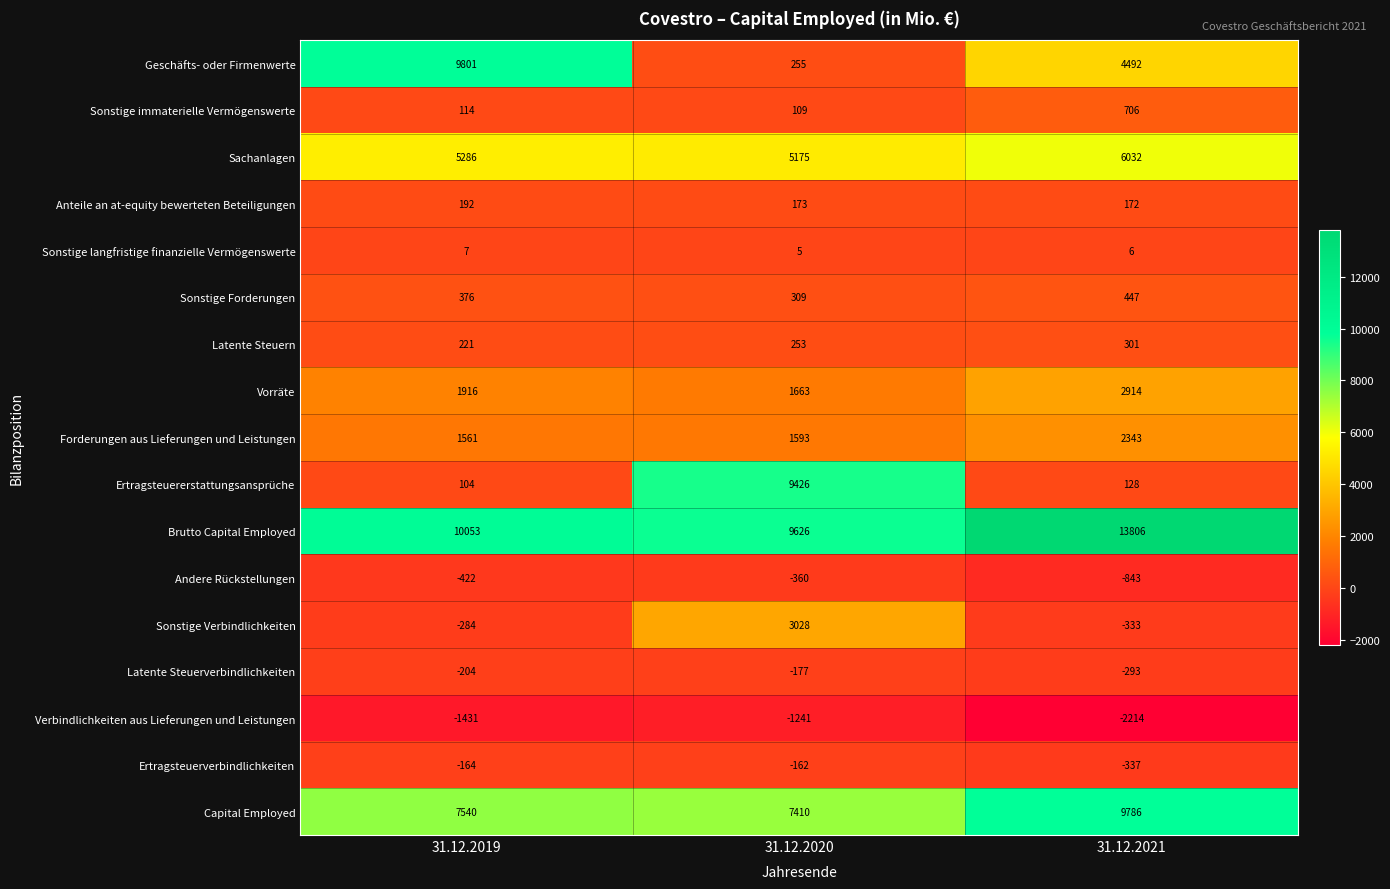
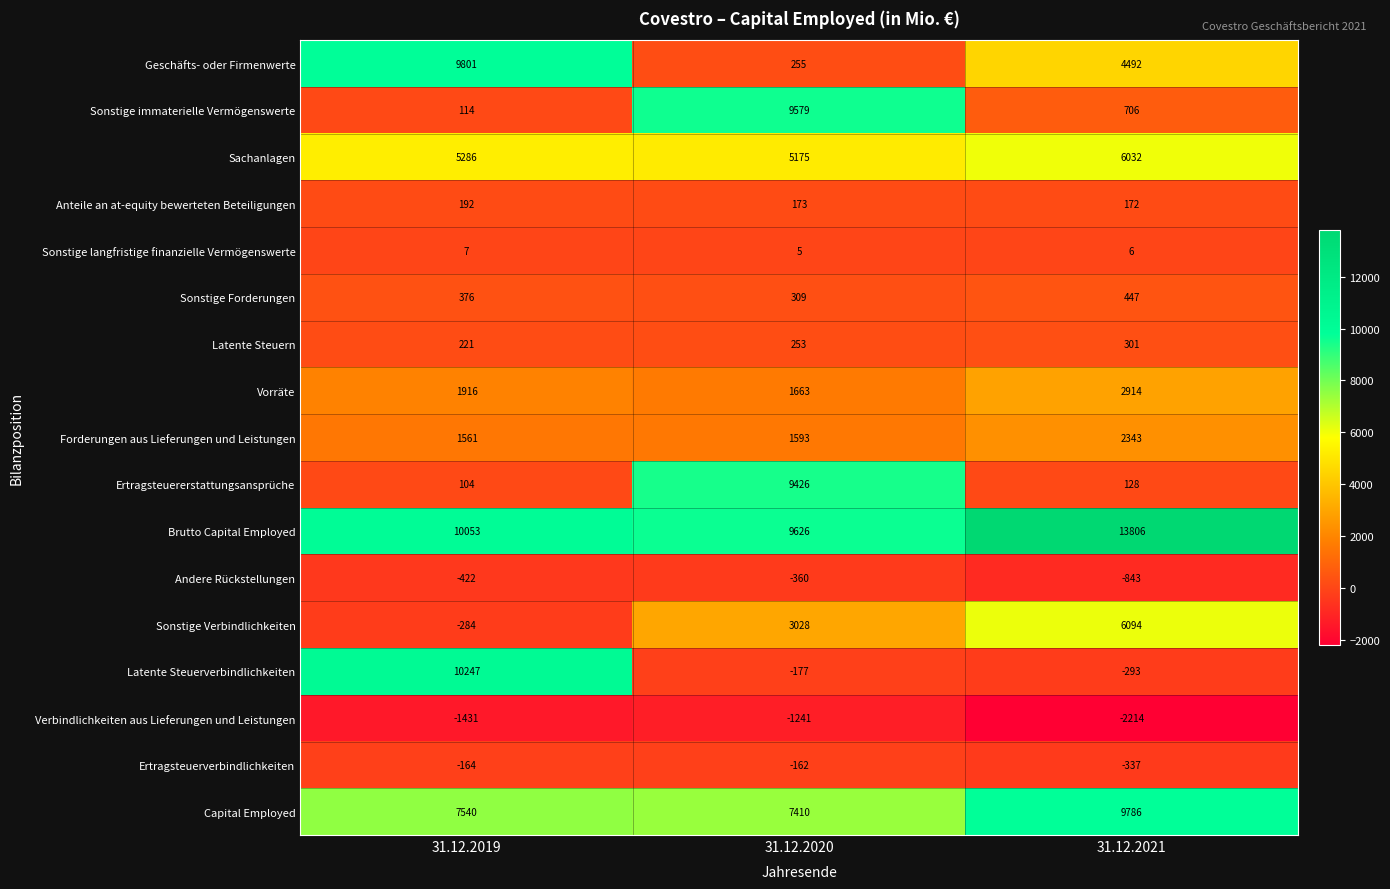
  {
    "Geschäfts- oder Firmenwerte": {
      "31.12.2019": 9801,
      "31.12.2020": 255,
      "31.12.2021": 4492
    },
    "Sonstige immaterielle Vermögenswerte": {
      "31.12.2019": 114,
-     "31.12.2020": 109,
+     "31.12.2020": 9579,
      "31.12.2021": 706
    },
    "Sachanlagen": {
      "31.12.2019": 5286,
      "31.12.2020": 5175,
      "31.12.2021": 6032
    },
    "Anteile an at-equity bewerteten Beteiligungen": {
      "31.12.2019": 192,
      "31.12.2020": 173,
      "31.12.2021": 172
    },
    "Sonstige langfristige finanzielle Vermögenswerte": {
      "31.12.2019": 7,
      "31.12.2020": 5,
      "31.12.2021": 6
    },
    "Sonstige Forderungen": {
      "31.12.2019": 376,
      "31.12.2020": 309,
      "31.12.2021": 447
    },
    "Latente Steuern": {
      "31.12.2019": 221,
      "31.12.2020": 253,
      "31.12.2021": 301
    },
    "Vorräte": {
      "31.12.2019": 1916,
      "31.12.2020": 1663,
      "31.12.2021": 2914
    },
    "Forderungen aus Lieferungen und Leistungen": {
      "31.12.2019": 1561,
      "31.12.2020": 1593,
      "31.12.2021": 2343
    },
    "Ertragsteuererstattungsansprüche": {
      "31.12.2019": 104,
      "31.12.2020": 9426,
      "31.12.2021": 128
    },
    "Brutto Capital Employed": {
      "31.12.2019": 10053,
      "31.12.2020": 9626,
      "31.12.2021": 13806
    },
    "Andere Rückstellungen": {
      "31.12.2019": -422,
      "31.12.2020": -360,
      "31.12.2021": -843
    },
    "Sonstige Verbindlichkeiten": {
      "31.12.2019": -284,
      "31.12.2020": 3028,
-     "31.12.2021": -333
+     "31.12.2021": 6094
    },
    "Latente Steuerverbindlichkeiten": {
-     "31.12.2019": -204,
+     "31.12.2019": 10247,
      "31.12.2020": -177,
      "31.12.2021": -293
    },
    "Verbindlichkeiten aus Lieferungen und Leistungen": {
      "31.12.2019": -1431,
      "31.12.2020": -1241,
      "31.12.2021": -2214
    },
    "Ertragsteuerverbindlichkeiten": {
      "31.12.2019": -164,
      "31.12.2020": -162,
      "31.12.2021": -337
    },
    "Capital Employed": {
      "31.12.2019": 7540,
      "31.12.2020": 7410,
      "31.12.2021": 9786
    }
  }
